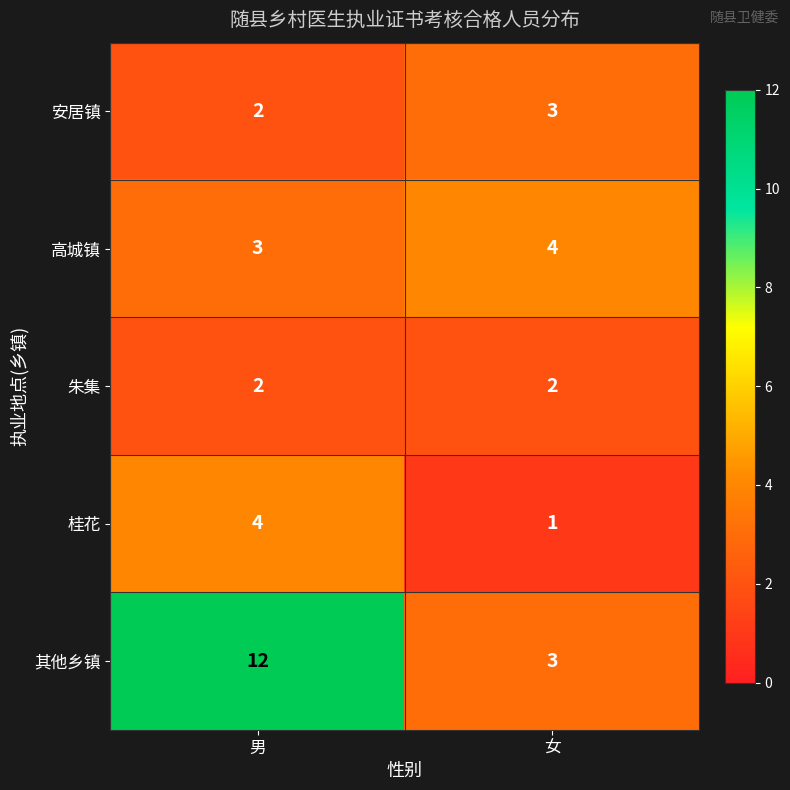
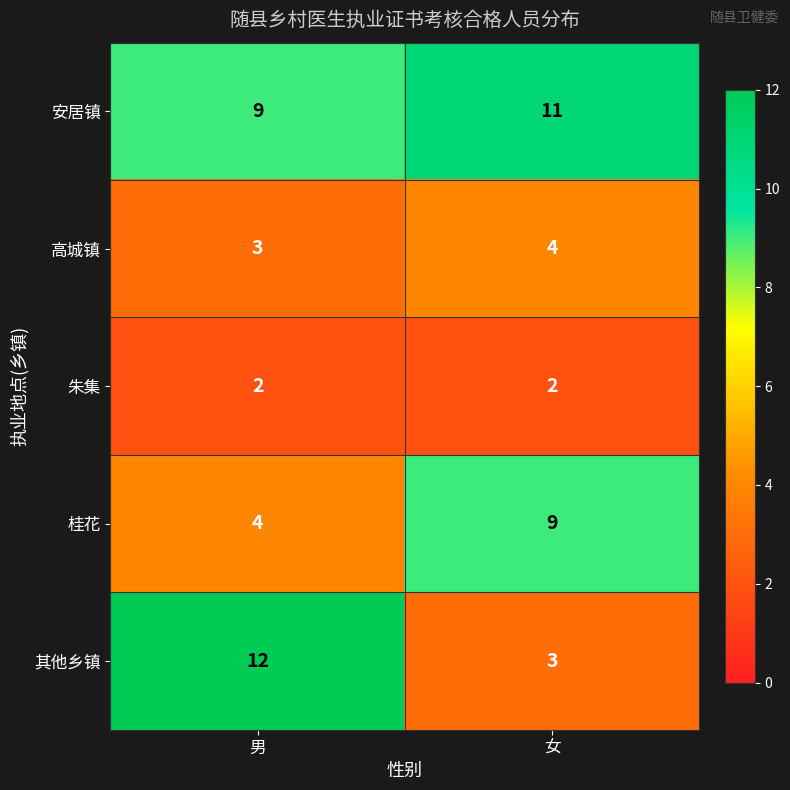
  {
    "安居镇": {
-     "男": 2,
-     "女": 3
+     "男": 9,
+     "女": 11
    },
    "高城镇": {
      "男": 3,
      "女": 4
    },
    "朱集": {
      "男": 2,
      "女": 2
    },
    "桂花": {
      "男": 4,
-     "女": 1
+     "女": 9
    },
    "其他乡镇": {
      "男": 12,
      "女": 3
    }
  }
